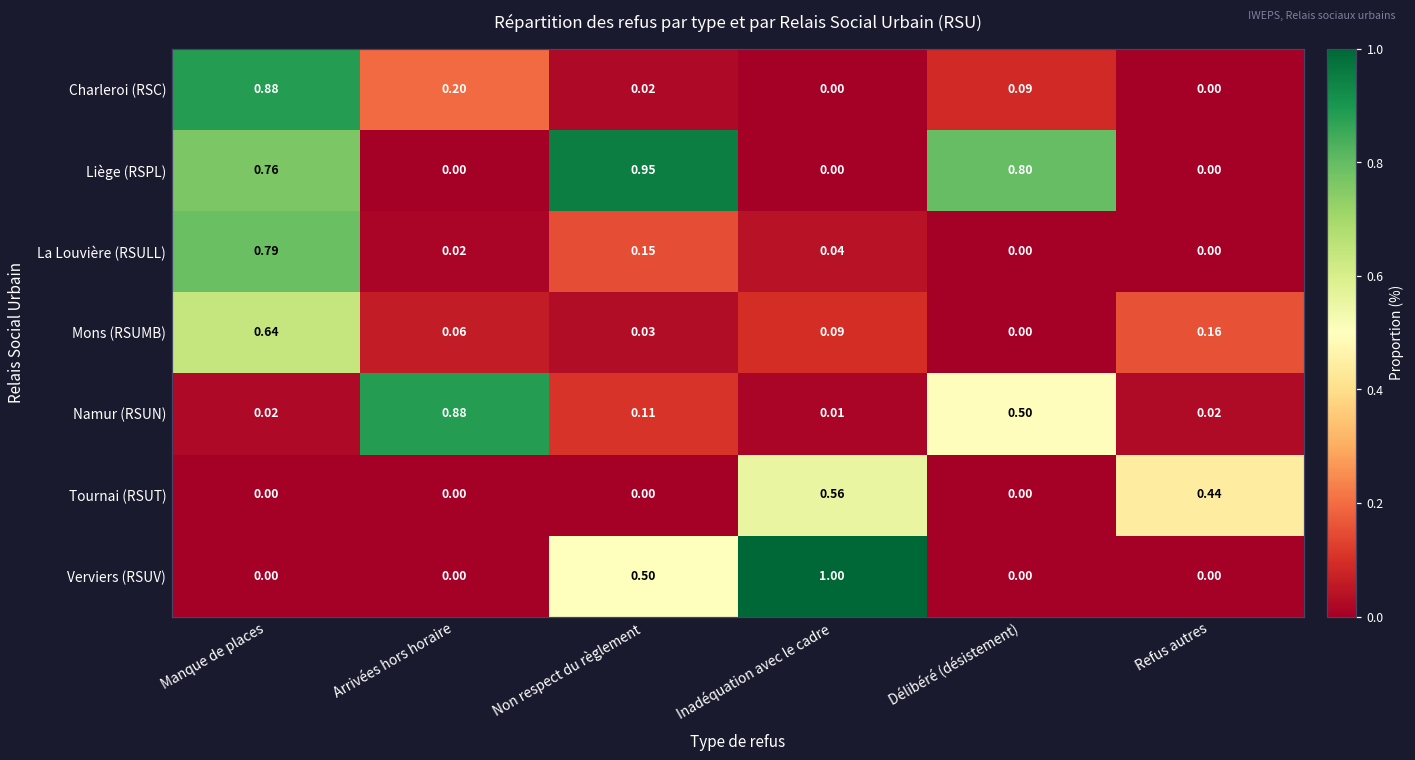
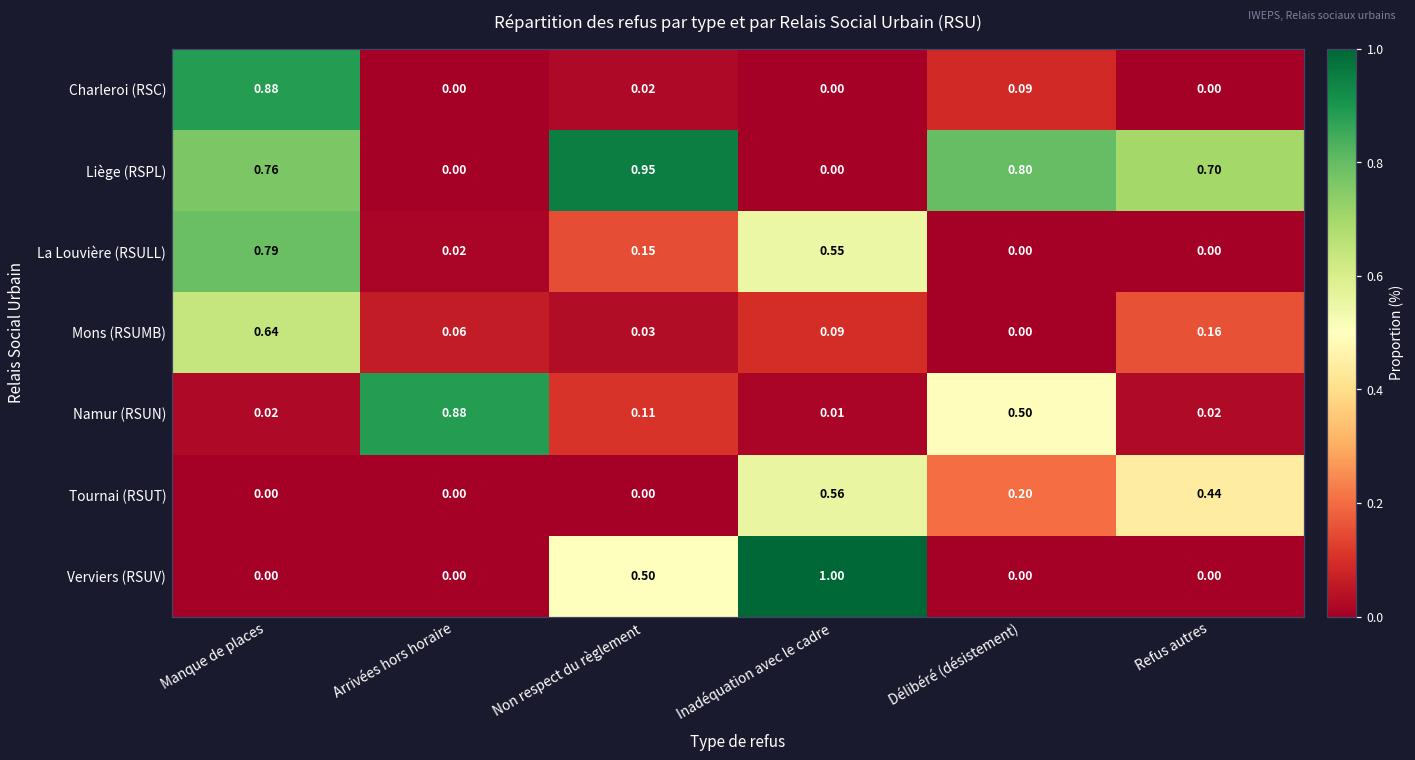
  {
    "Charleroi (RSC)": {
      "Manque de places": 0.88,
-     "Arrivées hors horaire": 0.20,
+     "Arrivées hors horaire": 0.00,
      "Non respect du règlement": 0.02,
      "Inadéquation avec le cadre": 0.00,
      "Délibéré (désistement)": 0.09,
      "Refus autres": 0.00
    },
    "Liège (RSPL)": {
      "Manque de places": 0.76,
      "Arrivées hors horaire": 0.00,
      "Non respect du règlement": 0.95,
      "Inadéquation avec le cadre": 0.00,
      "Délibéré (désistement)": 0.80,
-     "Refus autres": 0.00
+     "Refus autres": 0.70
    },
    "La Louvière (RSULL)": {
      "Manque de places": 0.79,
      "Arrivées hors horaire": 0.02,
      "Non respect du règlement": 0.15,
-     "Inadéquation avec le cadre": 0.04,
+     "Inadéquation avec le cadre": 0.55,
      "Délibéré (désistement)": 0.00,
      "Refus autres": 0.00
    },
    "Mons (RSUMB)": {
      "Manque de places": 0.64,
      "Arrivées hors horaire": 0.06,
      "Non respect du règlement": 0.03,
      "Inadéquation avec le cadre": 0.09,
      "Délibéré (désistement)": 0.00,
      "Refus autres": 0.16
    },
    "Namur (RSUN)": {
      "Manque de places": 0.02,
      "Arrivées hors horaire": 0.88,
      "Non respect du règlement": 0.11,
      "Inadéquation avec le cadre": 0.01,
      "Délibéré (désistement)": 0.50,
      "Refus autres": 0.02
    },
    "Tournai (RSUT)": {
      "Manque de places": 0.00,
      "Arrivées hors horaire": 0.00,
      "Non respect du règlement": 0.00,
      "Inadéquation avec le cadre": 0.56,
-     "Délibéré (désistement)": 0.00,
+     "Délibéré (désistement)": 0.20,
      "Refus autres": 0.44
    },
    "Verviers (RSUV)": {
      "Manque de places": 0.00,
      "Arrivées hors horaire": 0.00,
      "Non respect du règlement": 0.50,
      "Inadéquation avec le cadre": 1.00,
      "Délibéré (désistement)": 0.00,
      "Refus autres": 0.00
    }
  }
